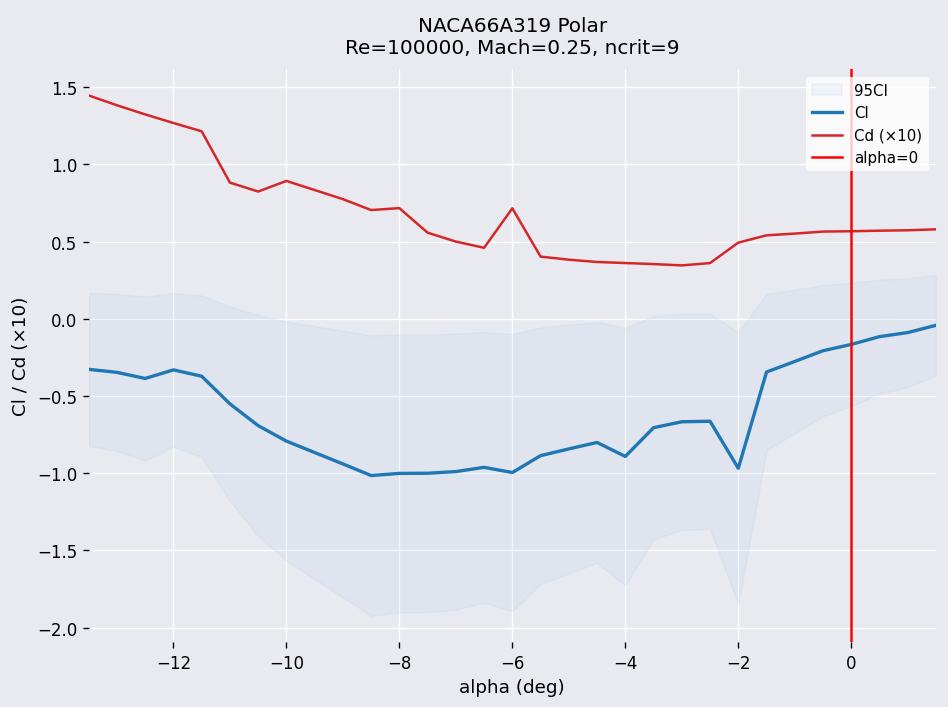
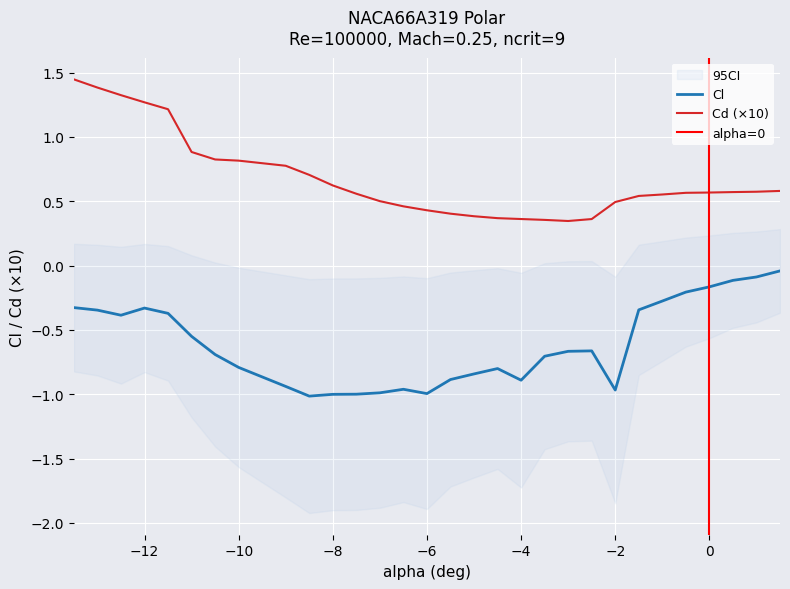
  {
    "Cl": {
      "−12": -0.33,
      "−10": -0.79,
      "−8": -1.00,
      "−6": -1.00,
      "−4": -0.89,
      "−2": -0.97,
      "0": -0.17
    },
    "Cd (×10)": {
      "−12": 1.27,
-     "−10": 0.89,
-     "−8": 0.72,
-     "−6": 0.72,
+     "−10": 0.82,
+     "−8": 0.62,
+     "−6": 0.43,
      "−4": 0.36,
      "−2": 0.49,
      "0": 0.57
    }
  }
